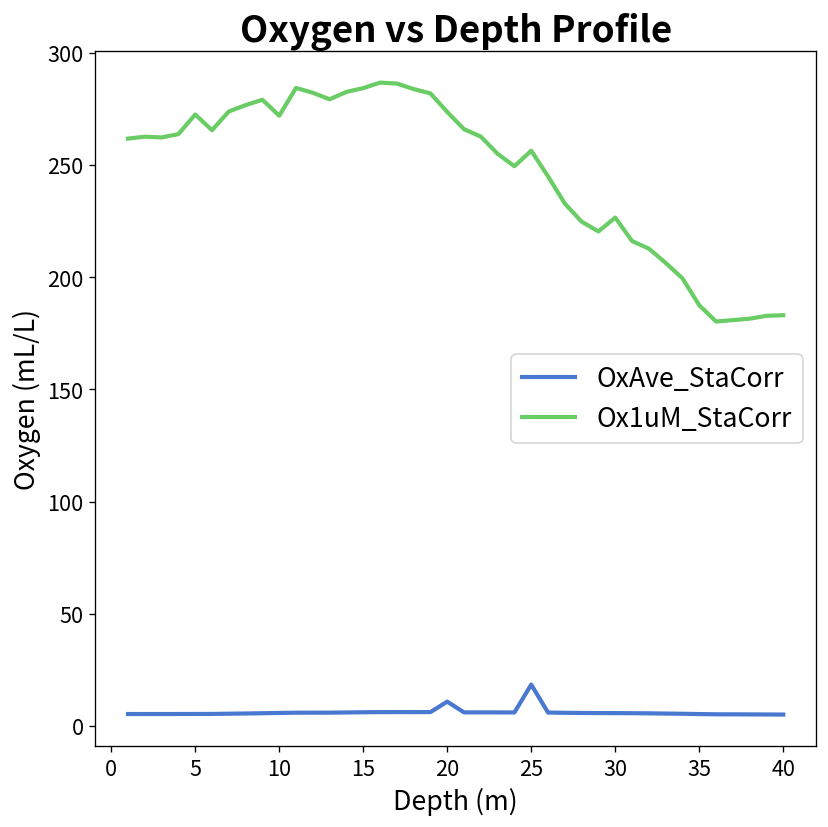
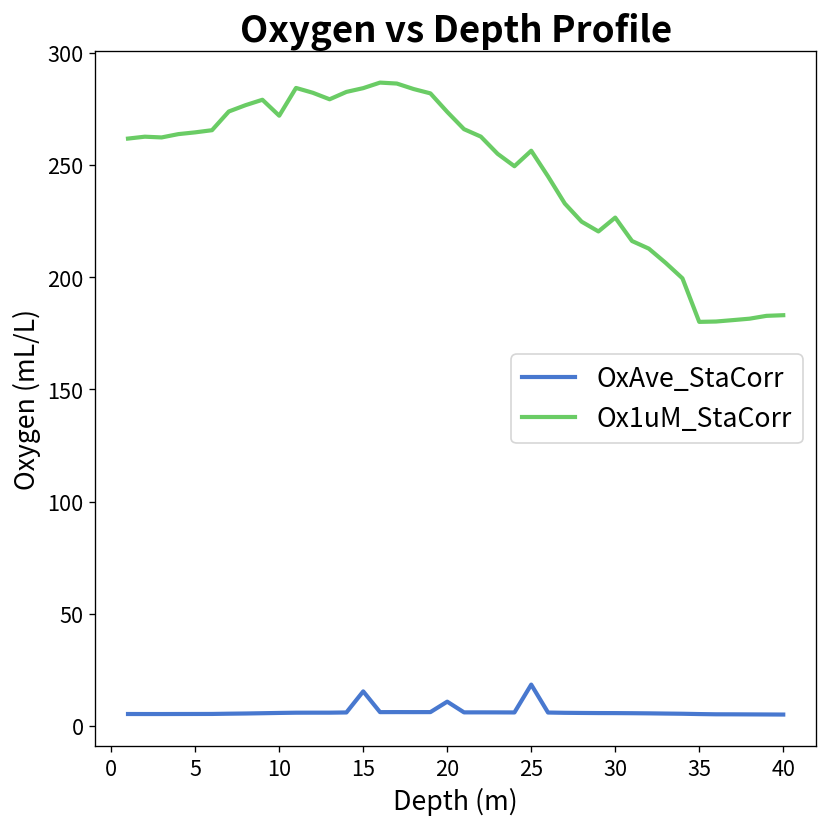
  {
    "OxAve_StaCorr": {
      "5": 5,
      "10": 6,
-     "15": 6,
+     "15": 15,
      "20": 11,
      "25": 18,
      "30": 6,
      "35": 5,
      "40": 5
    },
    "Ox1uM_StaCorr": {
-     "5": 272,
+     "5": 265,
      "10": 272,
      "15": 284,
      "20": 274,
      "25": 256,
      "30": 227,
-     "35": 187,
+     "35": 180,
      "40": 183
    }
  }
